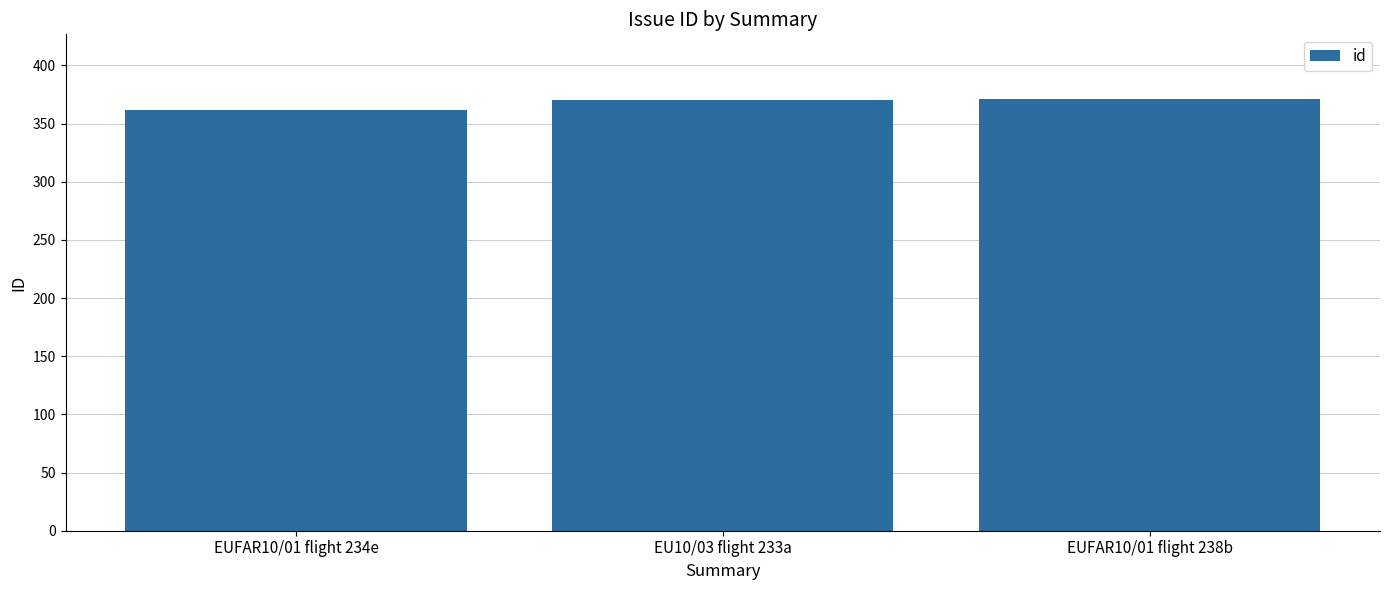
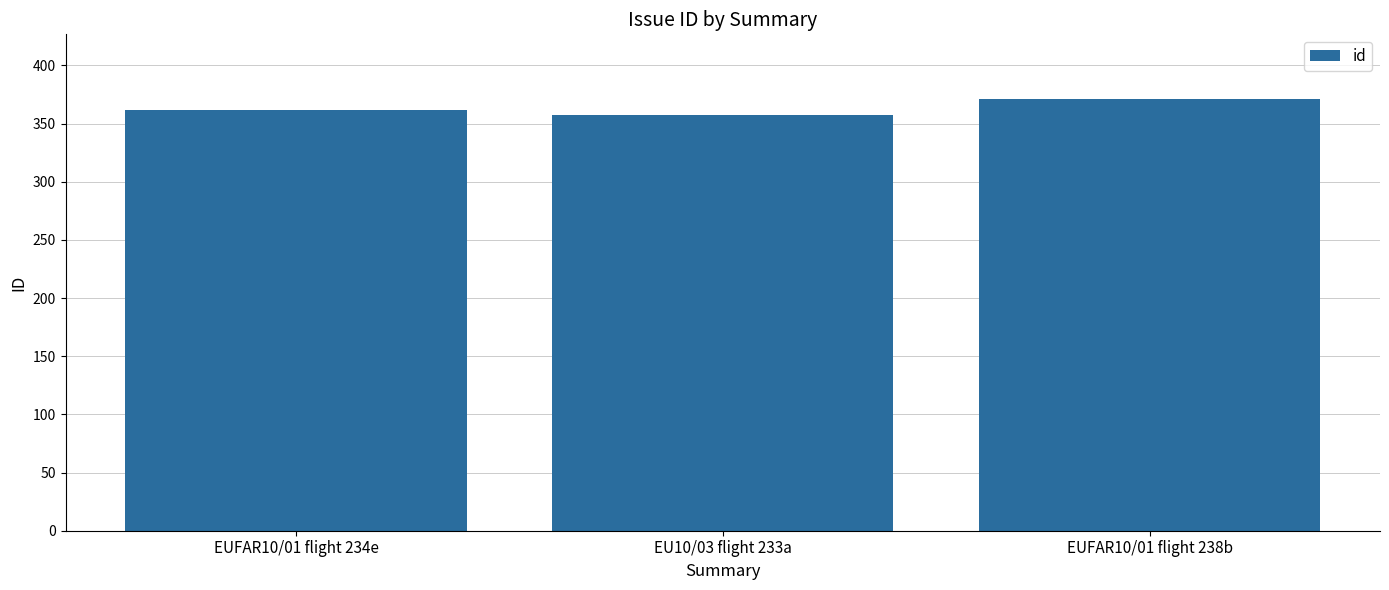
  {
    "EUFAR10/01 flight 234e": 362,
-   "EU10/03 flight 233a": 370,
+   "EU10/03 flight 233a": 357,
    "EUFAR10/01 flight 238b": 371
  }
